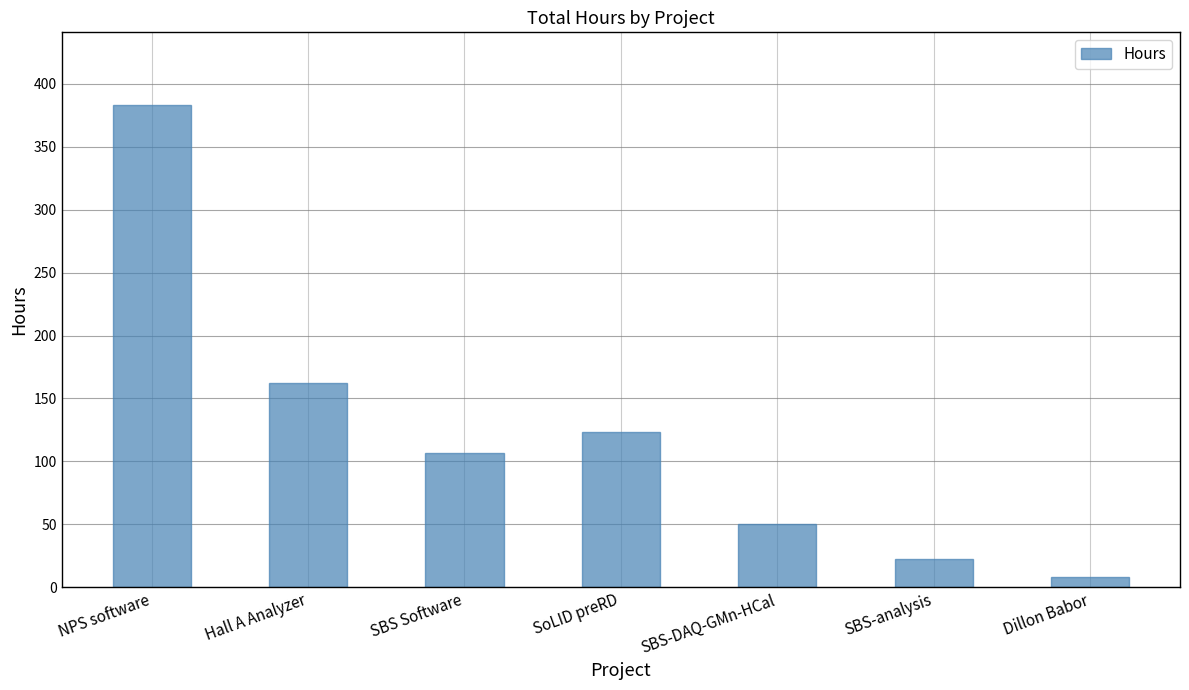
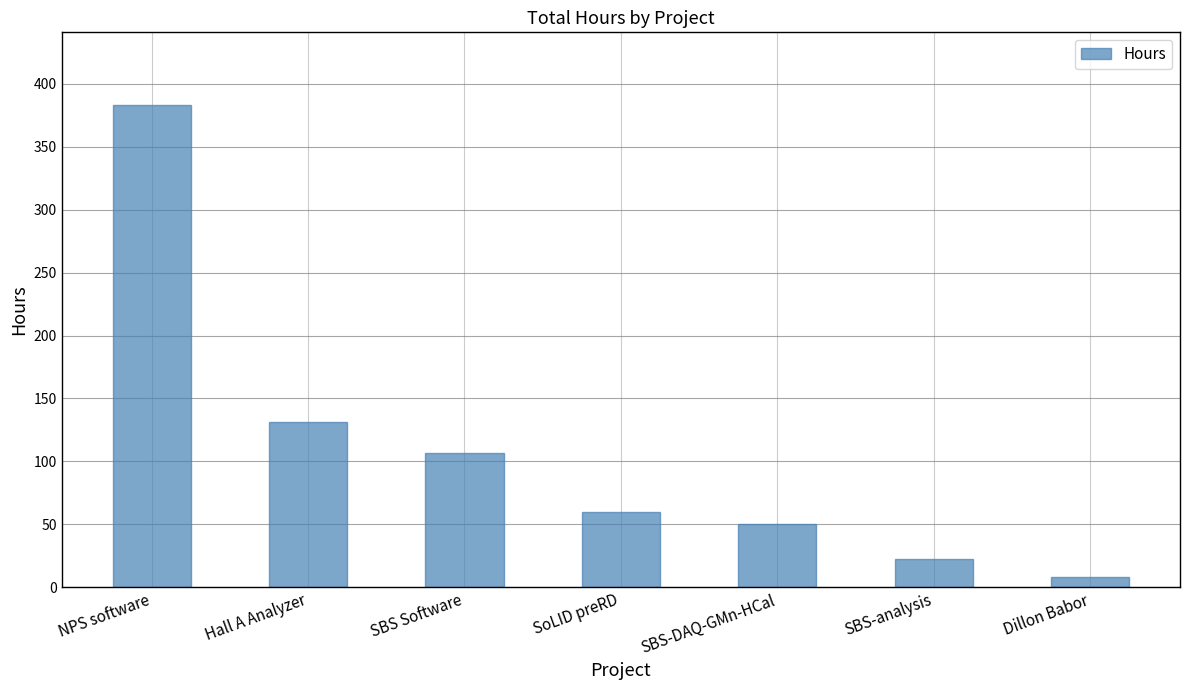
  {
    "NPS software": 383,
-   "Hall A Analyzer": 162,
+   "Hall A Analyzer": 131,
    "SBS Software": 107,
-   "SoLID preRD": 124,
+   "SoLID preRD": 60,
    "SBS-DAQ-GMn-HCal": 50,
    "SBS-analysis": 23,
    "Dillon Babor": 8
  }
